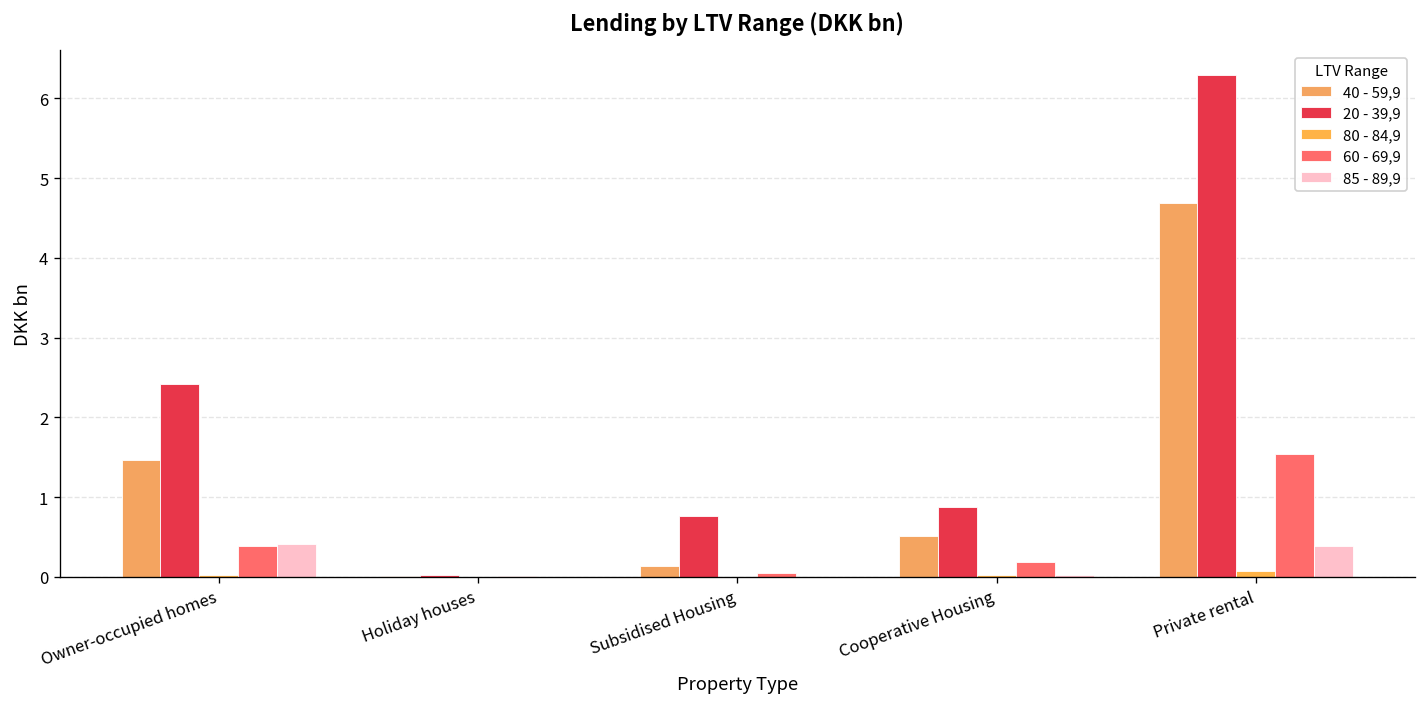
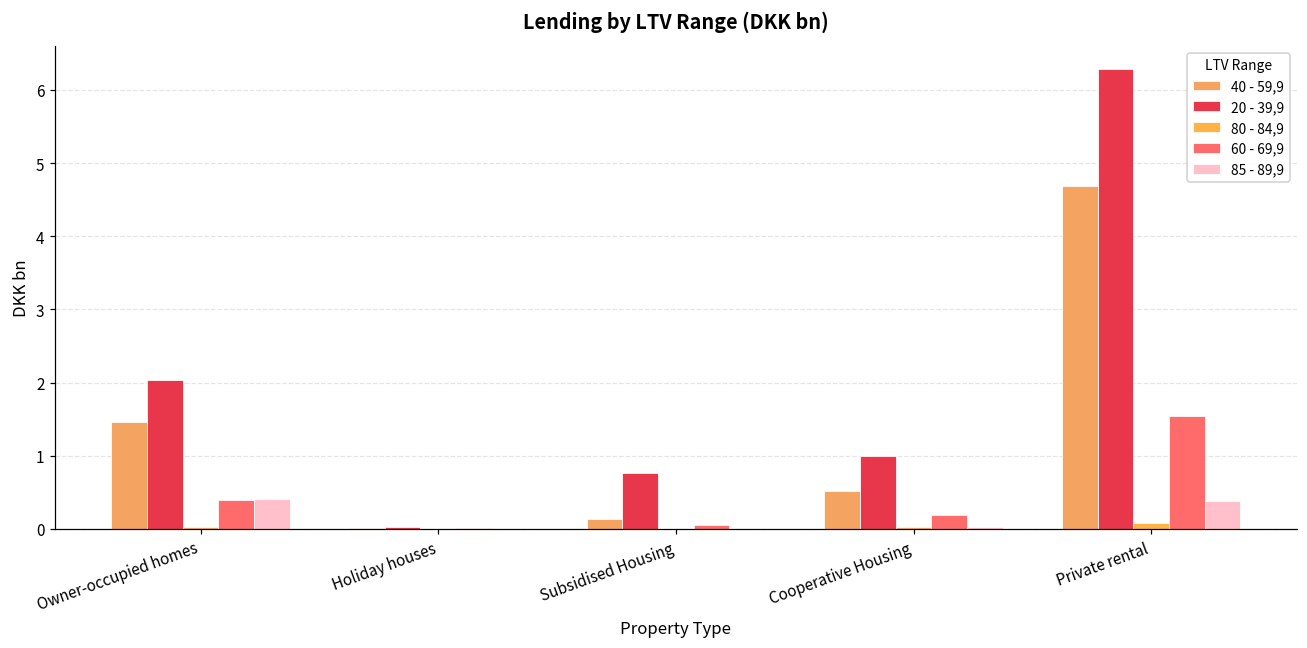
  {
    "20 - 39,9": {
-     "Owner-occupied homes": 2.4,
+     "Owner-occupied homes": 2.0,
      "Subsidised Housing": 0.8,
-     "Cooperative Housing": 0.9,
+     "Cooperative Housing": 1.0,
      "Private rental": 6.3
    },
    "85 - 89,9": {
      "Owner-occupied homes": 0.4,
      "Private rental": 0.4
    }
  }
